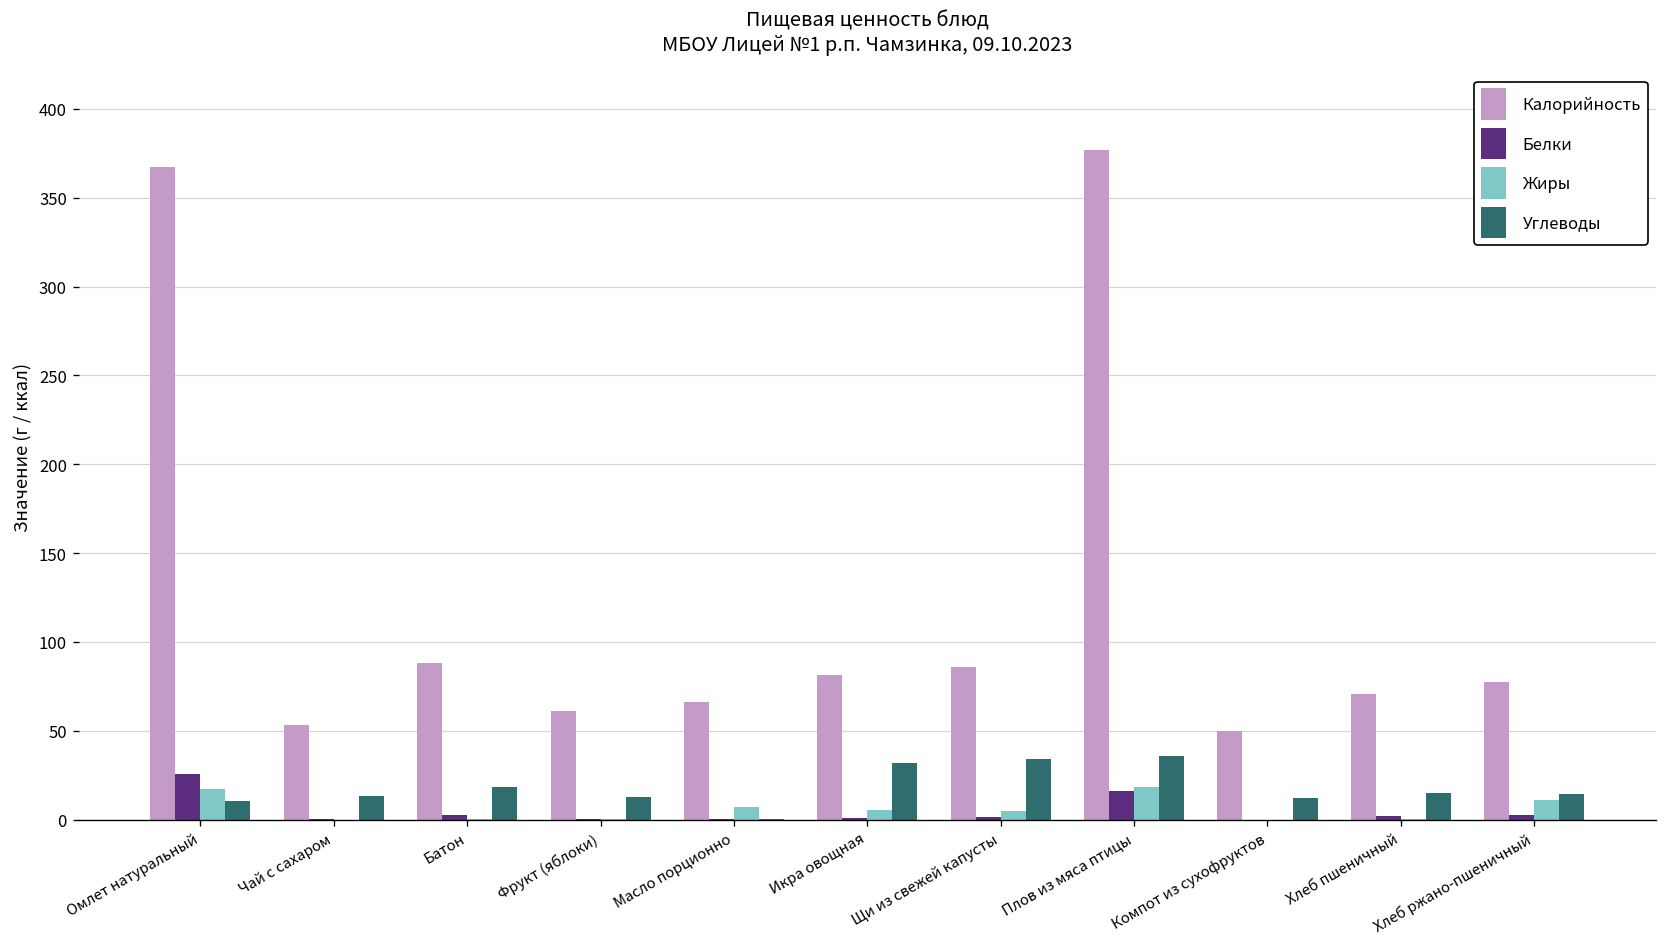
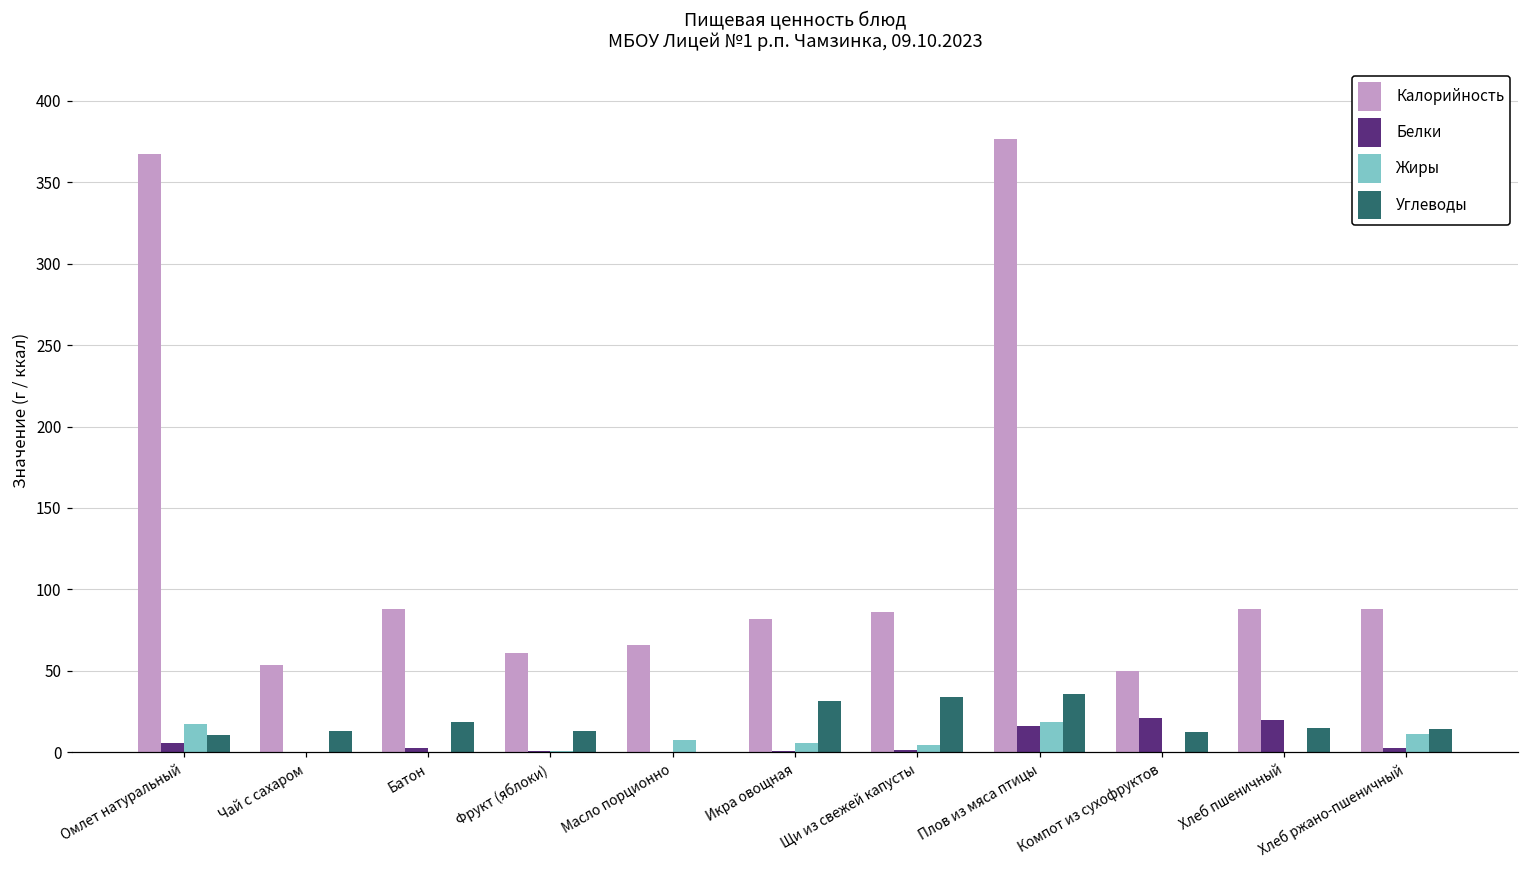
  {
    "Калорийность": {
      "Омлет натуральный": 368,
      "Чай с сахаром": 53,
      "Батон": 88,
      "Фрукт (яблоки)": 61,
      "Масло порционно": 66,
      "Икра овощная": 82,
      "Щи из свежей капусты": 86,
      "Плов из мяса птицы": 377,
      "Компот из сухофруктов": 50,
-     "Хлеб пшеничный": 71,
-     "Хлеб ржано-пшеничный": 78
+     "Хлеб пшеничный": 88,
+     "Хлеб ржано-пшеничный": 88
    },
    "Белки": {
-     "Омлет натуральный": 26,
+     "Омлет натуральный": 5,
      "Батон": 3,
      "Плов из мяса птицы": 16,
-     "Компот из сухофруктов": 0,
-     "Хлеб пшеничный": 2,
+     "Компот из сухофруктов": 21,
+     "Хлеб пшеничный": 20,
      "Хлеб ржано-пшеничный": 3
    },
    "Жиры": {
      "Омлет натуральный": 17,
      "Масло порционно": 7,
      "Икра овощная": 5,
      "Щи из свежей капусты": 5,
      "Плов из мяса птицы": 19,
      "Хлеб ржано-пшеничный": 11
    },
    "Углеводы": {
      "Омлет натуральный": 10,
      "Чай с сахаром": 13,
      "Батон": 18,
      "Фрукт (яблоки)": 13,
      "Икра овощная": 32,
      "Щи из свежей капусты": 34,
      "Плов из мяса птицы": 36,
      "Компот из сухофруктов": 12,
      "Хлеб пшеничный": 15,
      "Хлеб ржано-пшеничный": 14
    }
  }
